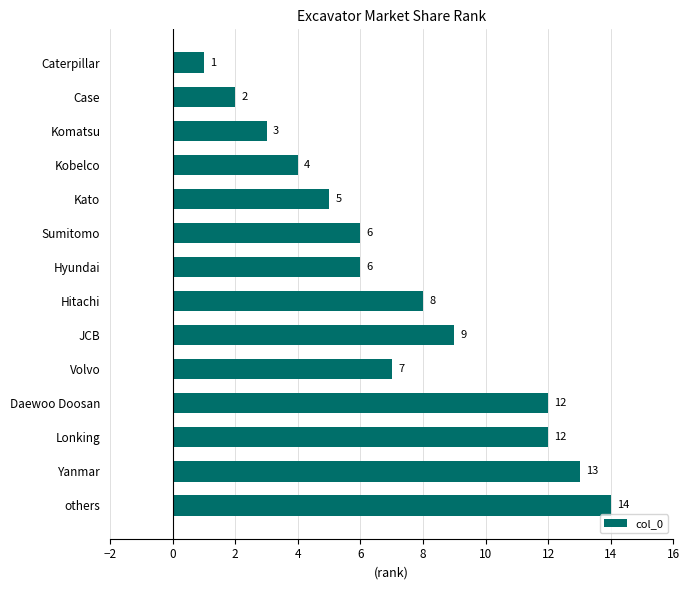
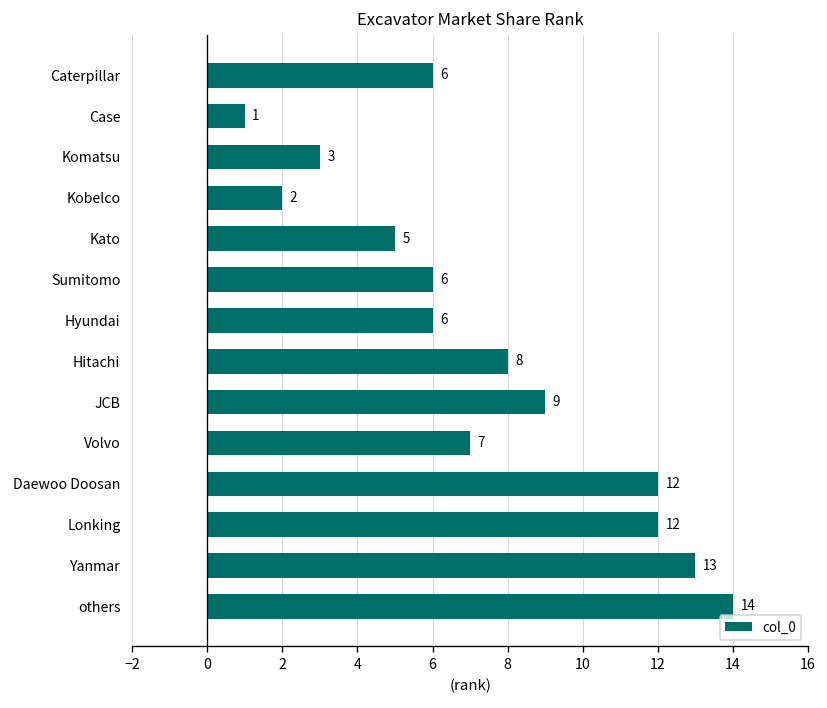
  {
-   "Caterpillar": 1,
-   "Case": 2,
+   "Caterpillar": 6,
+   "Case": 1,
    "Komatsu": 3,
-   "Kobelco": 4,
+   "Kobelco": 2,
    "Kato": 5,
    "Sumitomo": 6,
    "Hyundai": 6,
    "Hitachi": 8,
    "JCB": 9,
    "Volvo": 7,
    "Daewoo Doosan": 12,
    "Lonking": 12,
    "Yanmar": 13,
    "others": 14
  }
